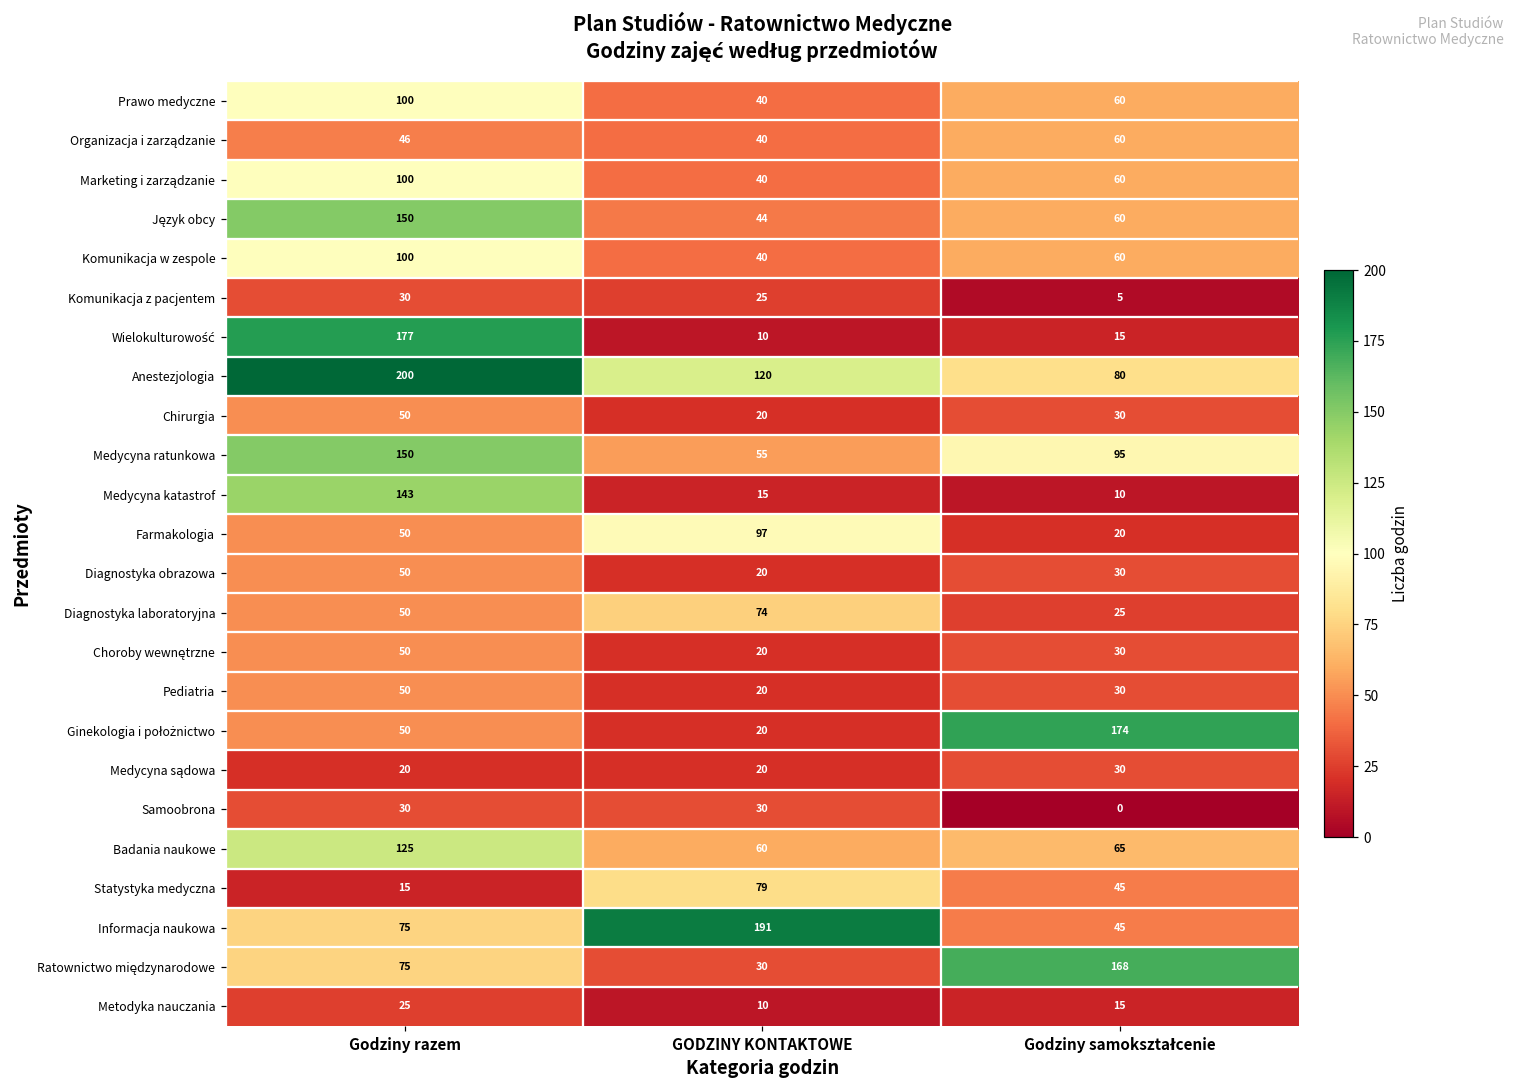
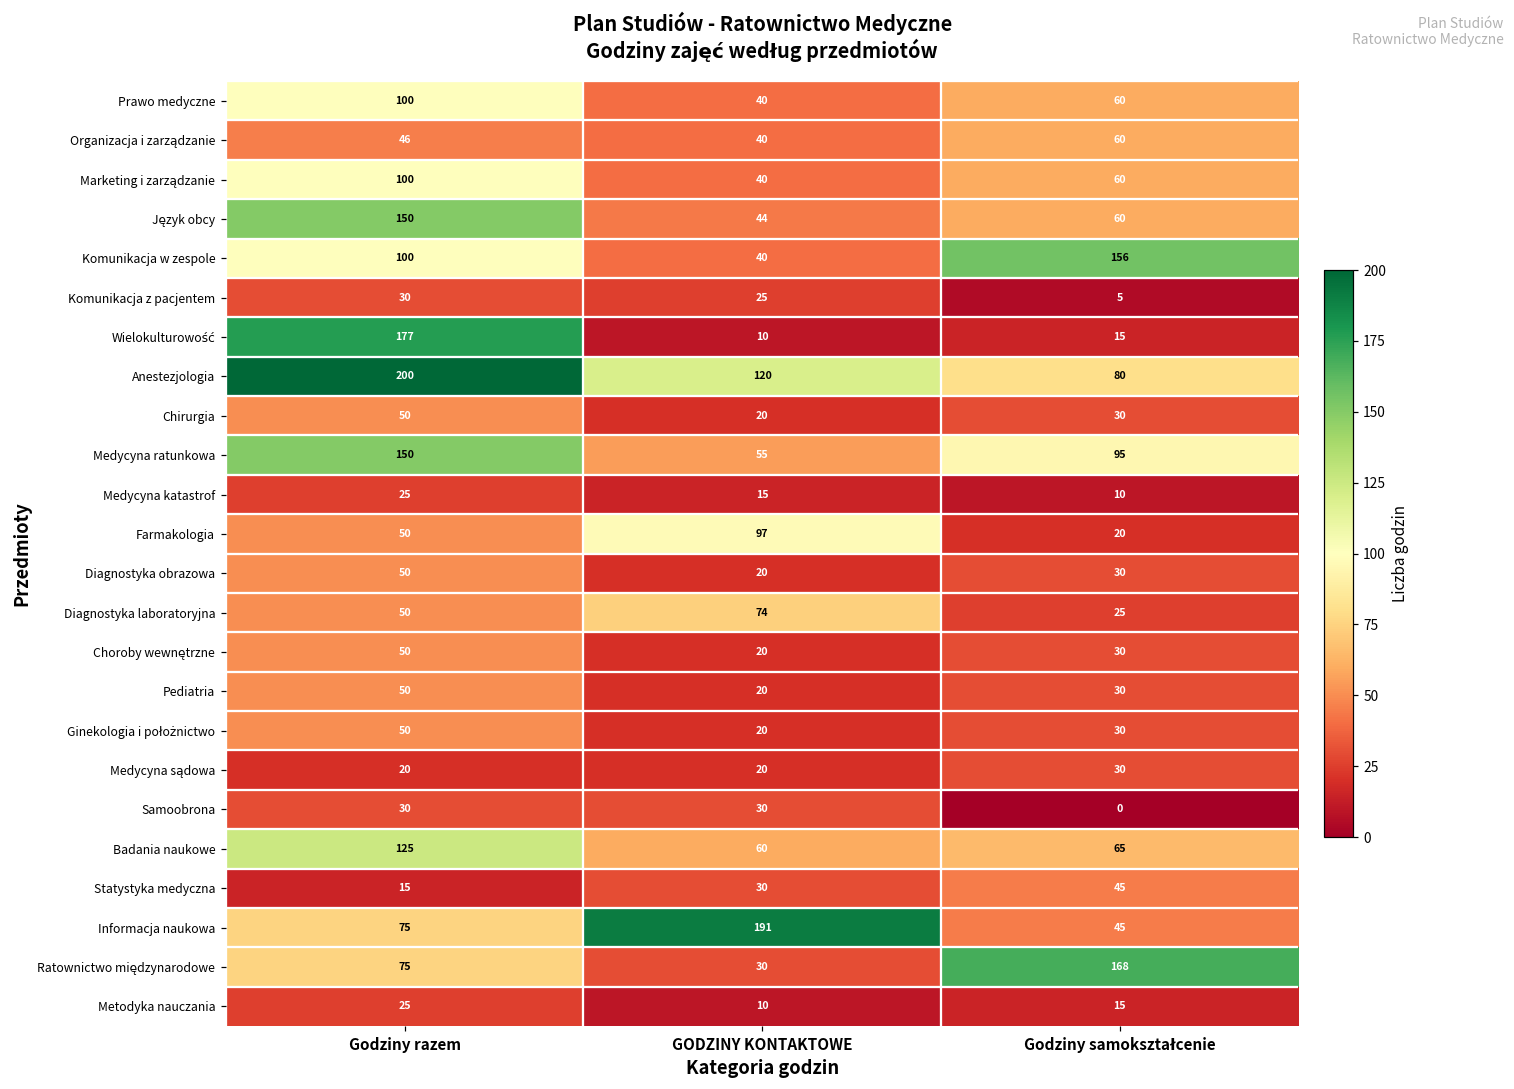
  {
    "Prawo medyczne": {
      "Godziny razem": 100,
      "GODZINY KONTAKTOWE": 40,
      "Godziny samokształcenie": 60
    },
    "Organizacja i zarządzanie": {
      "Godziny razem": 46,
      "GODZINY KONTAKTOWE": 40,
      "Godziny samokształcenie": 60
    },
    "Marketing i zarządzanie": {
      "Godziny razem": 100,
      "GODZINY KONTAKTOWE": 40,
      "Godziny samokształcenie": 60
    },
    "Język obcy": {
      "Godziny razem": 150,
      "GODZINY KONTAKTOWE": 44,
      "Godziny samokształcenie": 60
    },
    "Komunikacja w zespole": {
      "Godziny razem": 100,
      "GODZINY KONTAKTOWE": 40,
-     "Godziny samokształcenie": 60
+     "Godziny samokształcenie": 156
    },
    "Komunikacja z pacjentem": {
      "Godziny razem": 30,
      "GODZINY KONTAKTOWE": 25,
      "Godziny samokształcenie": 5
    },
    "Wielokulturowość": {
      "Godziny razem": 177,
      "GODZINY KONTAKTOWE": 10,
      "Godziny samokształcenie": 15
    },
    "Anestezjologia": {
      "Godziny razem": 200,
      "GODZINY KONTAKTOWE": 120,
      "Godziny samokształcenie": 80
    },
    "Chirurgia": {
      "Godziny razem": 50,
      "GODZINY KONTAKTOWE": 20,
      "Godziny samokształcenie": 30
    },
    "Medycyna ratunkowa": {
      "Godziny razem": 150,
      "GODZINY KONTAKTOWE": 55,
      "Godziny samokształcenie": 95
    },
    "Medycyna katastrof": {
-     "Godziny razem": 143,
+     "Godziny razem": 25,
      "GODZINY KONTAKTOWE": 15,
      "Godziny samokształcenie": 10
    },
    "Farmakologia": {
      "Godziny razem": 50,
      "GODZINY KONTAKTOWE": 97,
      "Godziny samokształcenie": 20
    },
    "Diagnostyka obrazowa": {
      "Godziny razem": 50,
      "GODZINY KONTAKTOWE": 20,
      "Godziny samokształcenie": 30
    },
    "Diagnostyka laboratoryjna": {
      "Godziny razem": 50,
      "GODZINY KONTAKTOWE": 74,
      "Godziny samokształcenie": 25
    },
    "Choroby wewnętrzne": {
      "Godziny razem": 50,
      "GODZINY KONTAKTOWE": 20,
      "Godziny samokształcenie": 30
    },
    "Pediatria": {
      "Godziny razem": 50,
      "GODZINY KONTAKTOWE": 20,
      "Godziny samokształcenie": 30
    },
    "Ginekologia i położnictwo": {
      "Godziny razem": 50,
      "GODZINY KONTAKTOWE": 20,
-     "Godziny samokształcenie": 174
+     "Godziny samokształcenie": 30
    },
    "Medycyna sądowa": {
      "Godziny razem": 20,
      "GODZINY KONTAKTOWE": 20,
      "Godziny samokształcenie": 30
    },
    "Samoobrona": {
      "Godziny razem": 30,
      "GODZINY KONTAKTOWE": 30,
      "Godziny samokształcenie": 0
    },
    "Badania naukowe": {
      "Godziny razem": 125,
      "GODZINY KONTAKTOWE": 60,
      "Godziny samokształcenie": 65
    },
    "Statystyka medyczna": {
      "Godziny razem": 15,
-     "GODZINY KONTAKTOWE": 79,
+     "GODZINY KONTAKTOWE": 30,
      "Godziny samokształcenie": 45
    },
    "Informacja naukowa": {
      "Godziny razem": 75,
      "GODZINY KONTAKTOWE": 191,
      "Godziny samokształcenie": 45
    },
    "Ratownictwo międzynarodowe": {
      "Godziny razem": 75,
      "GODZINY KONTAKTOWE": 30,
      "Godziny samokształcenie": 168
    },
    "Metodyka nauczania": {
      "Godziny razem": 25,
      "GODZINY KONTAKTOWE": 10,
      "Godziny samokształcenie": 15
    }
  }
